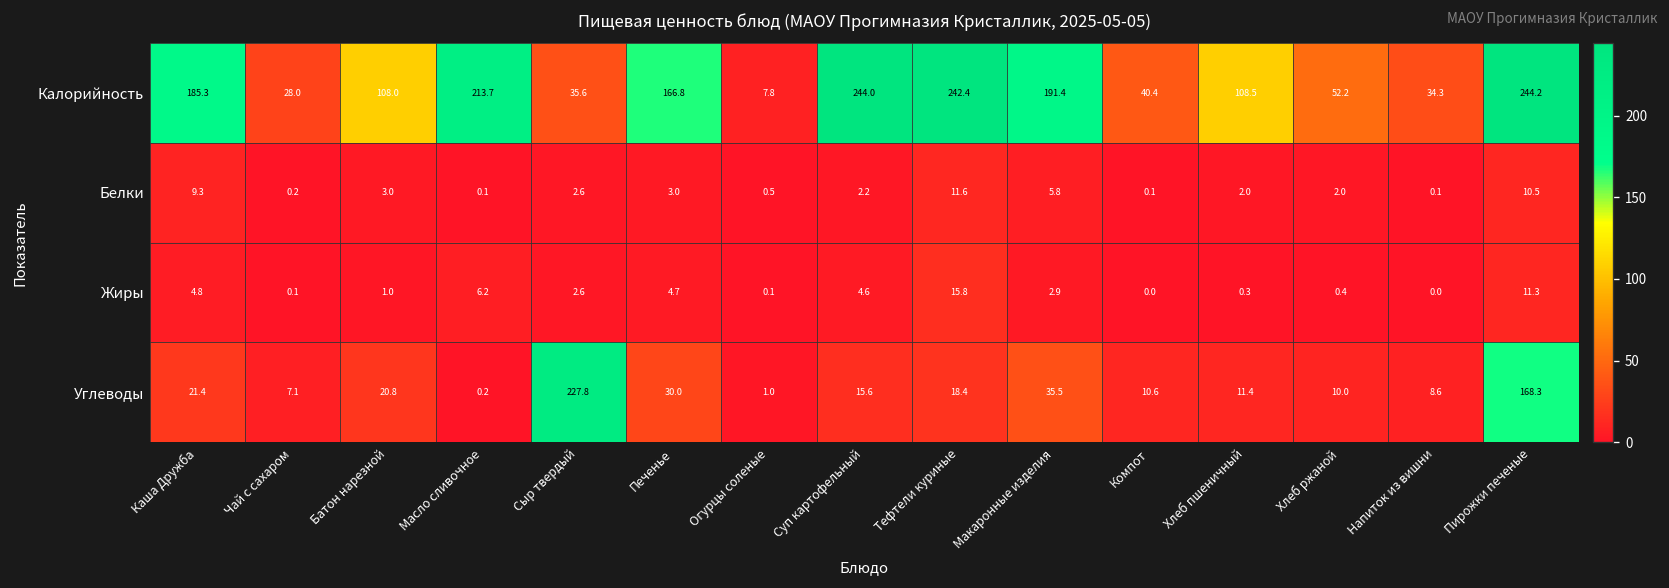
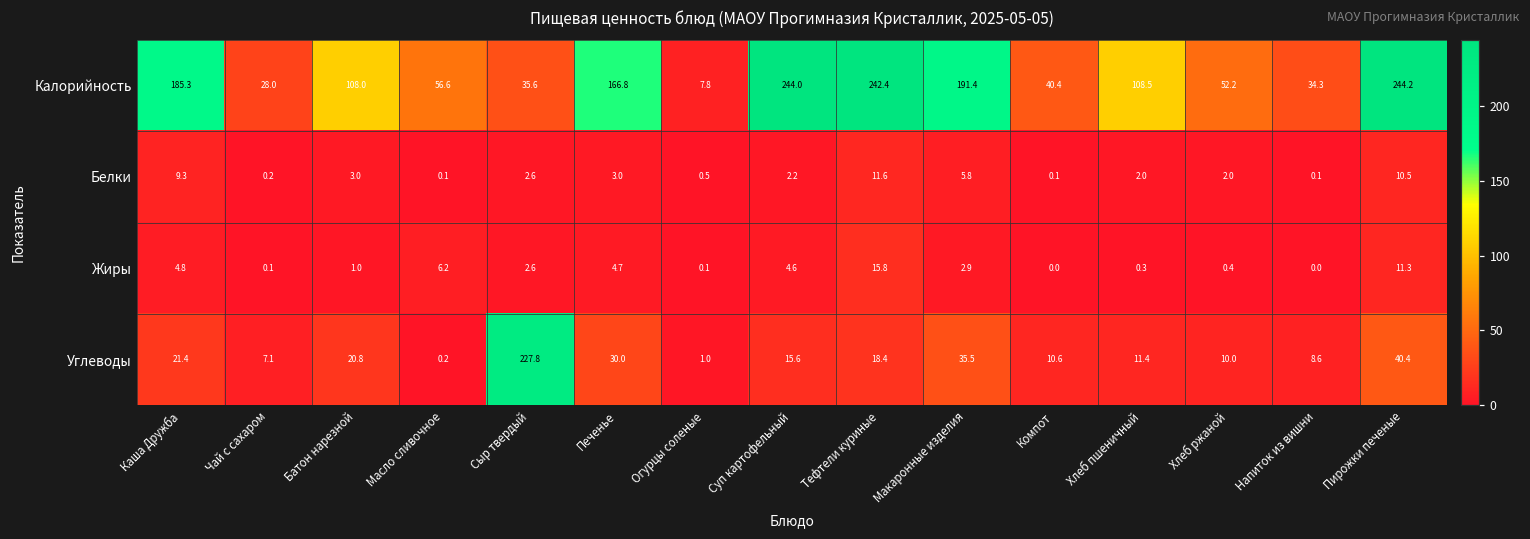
  {
    "Калорийность": {
      "Каша Дружба": 185.3,
      "Чай с сахаром": 28.0,
      "Батон нарезной": 108.0,
-     "Масло сливочное": 213.7,
+     "Масло сливочное": 56.6,
      "Сыр твердый": 35.6,
      "Печенье": 166.8,
      "Огурцы соленые": 7.8,
      "Суп картофельный": 244.0,
      "Тефтели куриные": 242.4,
      "Макаронные изделия": 191.4,
      "Компот": 40.4,
      "Хлеб пшеничный": 108.5,
      "Хлеб ржаной": 52.2,
      "Напиток из вишни": 34.3,
      "Пирожки печеные": 244.2
    },
    "Белки": {
      "Каша Дружба": 9.3,
      "Чай с сахаром": 0.2,
      "Батон нарезной": 3.0,
      "Масло сливочное": 0.1,
      "Сыр твердый": 2.6,
      "Печенье": 3.0,
      "Огурцы соленые": 0.5,
      "Суп картофельный": 2.2,
      "Тефтели куриные": 11.6,
      "Макаронные изделия": 5.8,
      "Компот": 0.1,
      "Хлеб пшеничный": 2.0,
      "Хлеб ржаной": 2.0,
      "Напиток из вишни": 0.1,
      "Пирожки печеные": 10.5
    },
    "Жиры": {
      "Каша Дружба": 4.8,
      "Чай с сахаром": 0.1,
      "Батон нарезной": 1.0,
      "Масло сливочное": 6.2,
      "Сыр твердый": 2.6,
      "Печенье": 4.7,
      "Огурцы соленые": 0.1,
      "Суп картофельный": 4.6,
      "Тефтели куриные": 15.8,
      "Макаронные изделия": 2.9,
      "Компот": 0.0,
      "Хлеб пшеничный": 0.3,
      "Хлеб ржаной": 0.4,
      "Напиток из вишни": 0.0,
      "Пирожки печеные": 11.3
    },
    "Углеводы": {
      "Каша Дружба": 21.4,
      "Чай с сахаром": 7.1,
      "Батон нарезной": 20.8,
      "Масло сливочное": 0.2,
      "Сыр твердый": 227.8,
      "Печенье": 30.0,
      "Огурцы соленые": 1.0,
      "Суп картофельный": 15.6,
      "Тефтели куриные": 18.4,
      "Макаронные изделия": 35.5,
      "Компот": 10.6,
      "Хлеб пшеничный": 11.4,
      "Хлеб ржаной": 10.0,
      "Напиток из вишни": 8.6,
-     "Пирожки печеные": 168.3
+     "Пирожки печеные": 40.4
    }
  }
